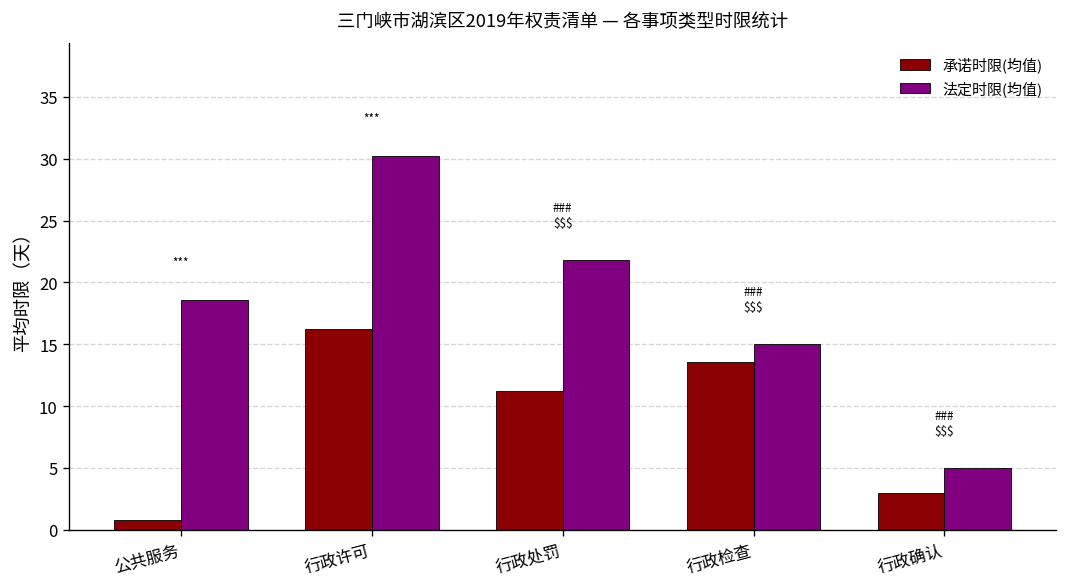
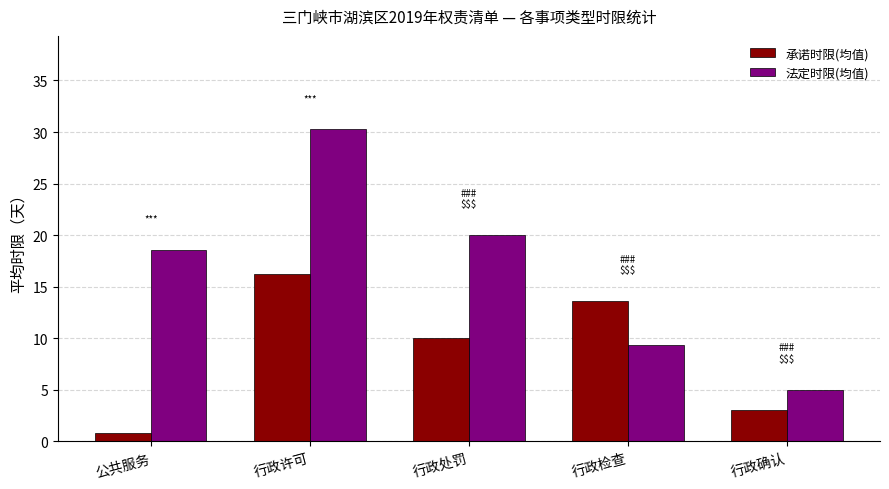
  {
    "承诺时限(均值)": {
      "公共服务": 0.8,
      "行政许可": 16.3,
-     "行政处罚": 11.2,
+     "行政处罚": 10.0,
      "行政检查": 13.6,
      "行政确认": 3.0
    },
    "法定时限(均值)": {
      "公共服务": 18.6,
      "行政许可": 30.3,
-     "行政处罚": 21.8,
-     "行政检查": 15.0,
+     "行政处罚": 20.0,
+     "行政检查": 9.3,
      "行政确认": 5.0
    }
  }
